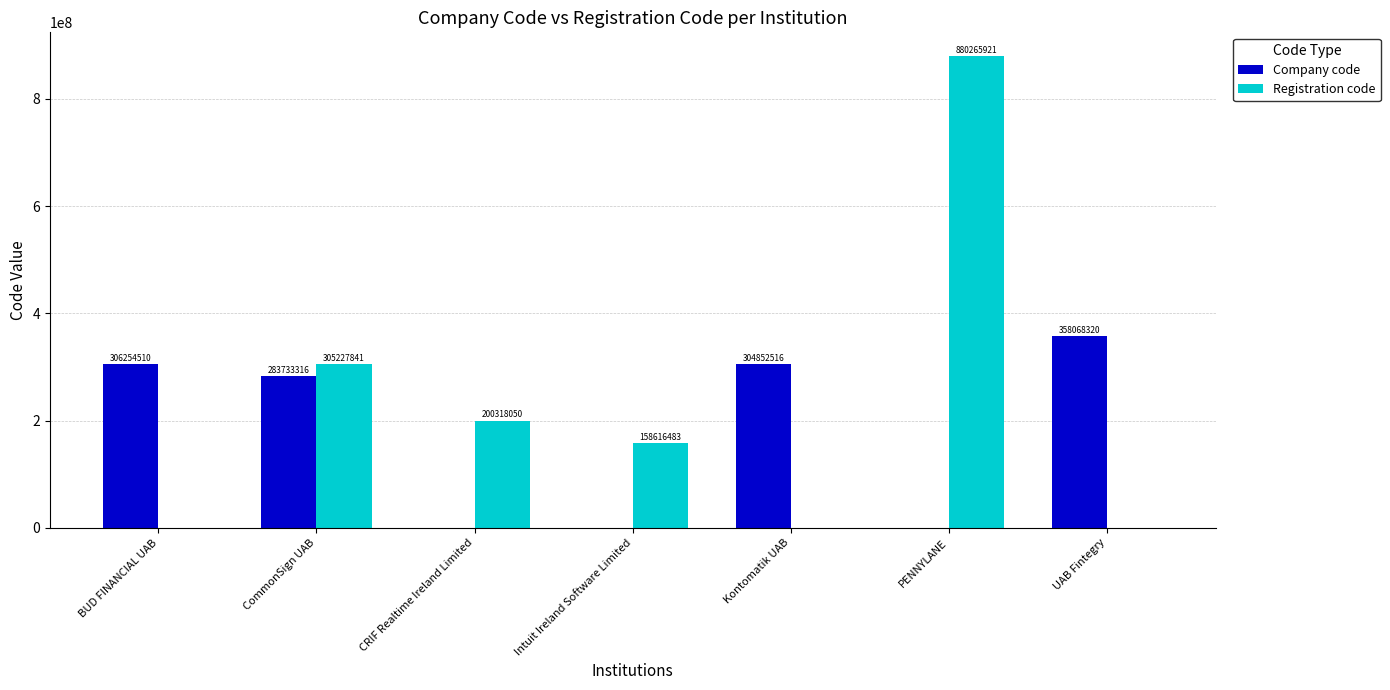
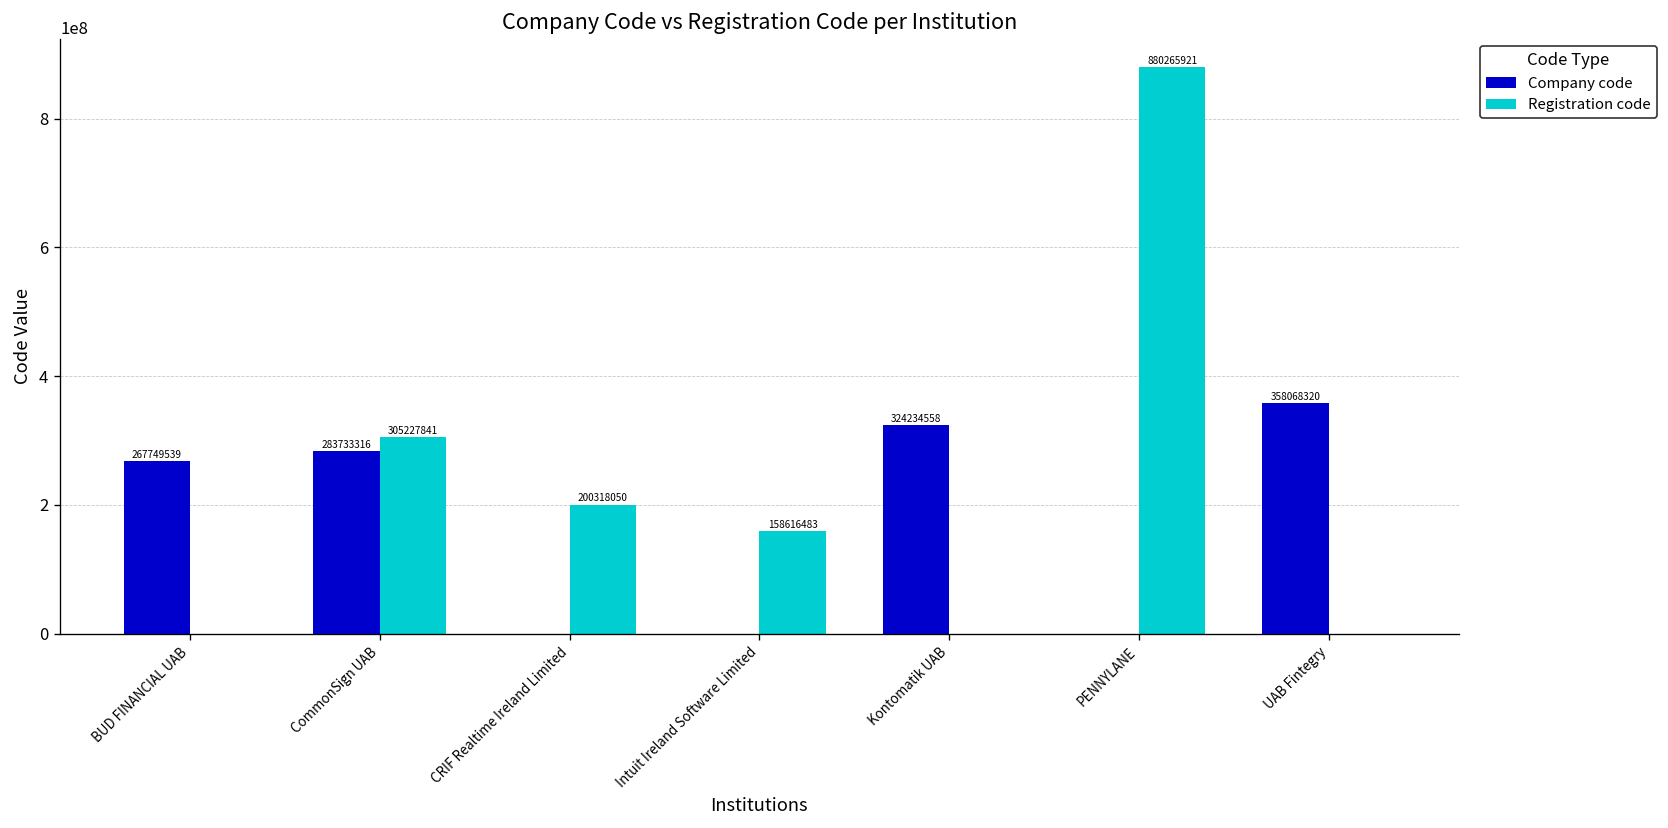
  {
    "Company code": {
-     "BUD FINANCIAL UAB": 306254510,
+     "BUD FINANCIAL UAB": 267749539,
      "CommonSign UAB": 283733316,
-     "Kontomatik UAB": 304852516,
+     "Kontomatik UAB": 324234558,
      "UAB Fintegry": 358068320
    },
    "Registration code": {
      "CommonSign UAB": 305227841,
      "CRIF Realtime Ireland Limited": 200318050,
      "Intuit Ireland Software Limited": 158616483,
      "PENNYLANE": 880265921
    }
  }
